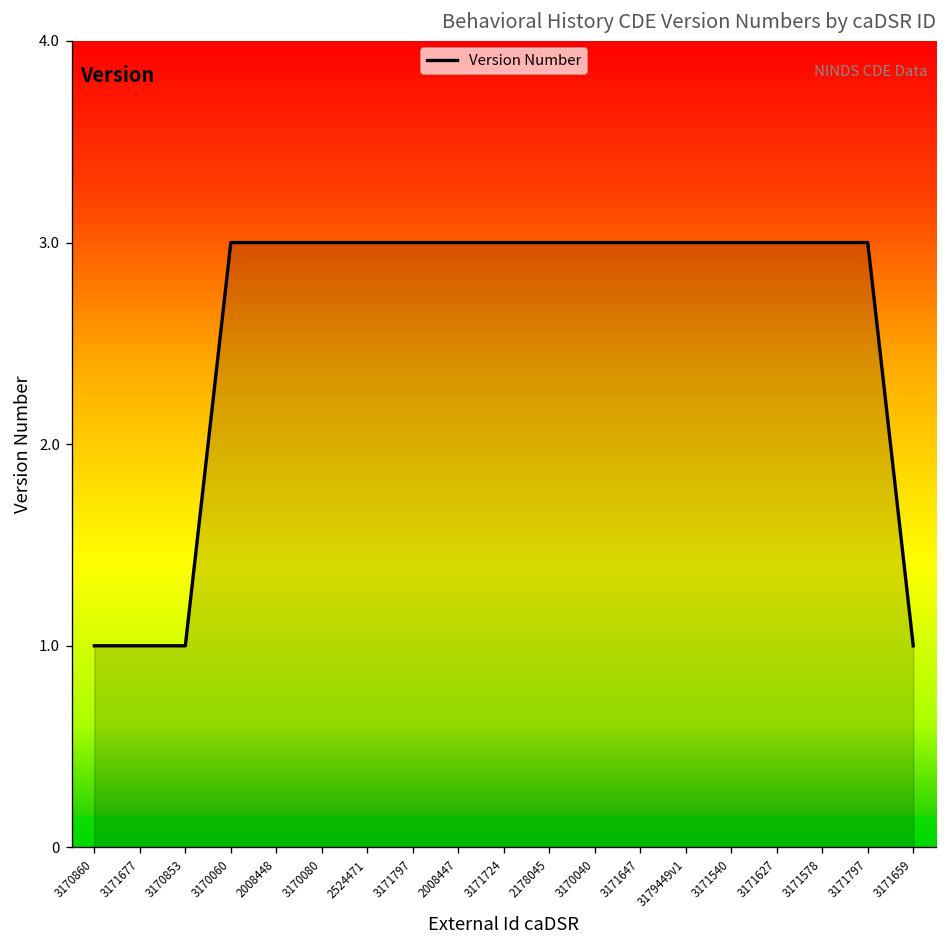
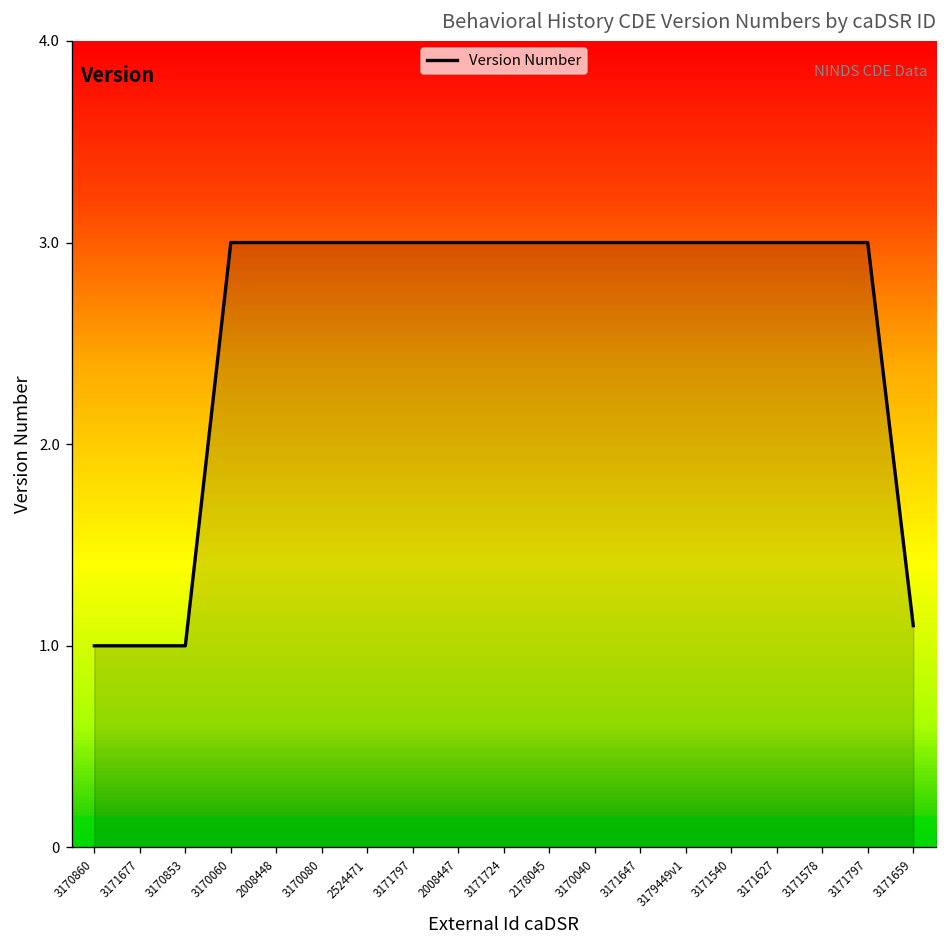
  {
    "3170860": 1.0,
    "3171677": 1.0,
    "3170853": 1.0,
    "3170060": 3.0,
    "2008448": 3.0,
    "3170080": 3.0,
    "2524471": 3.0,
    "2008447": 3.0,
    "3171724": 3.0,
    "2178045": 3.0,
    "3170040": 3.0,
    "3171647": 3.0,
    "3179449v1": 3.0,
    "3171540": 3.0,
    "3171627": 3.0,
    "3171578": 3.0,
-   "3171659": 1.0
+   "3171659": 1.1
  }
